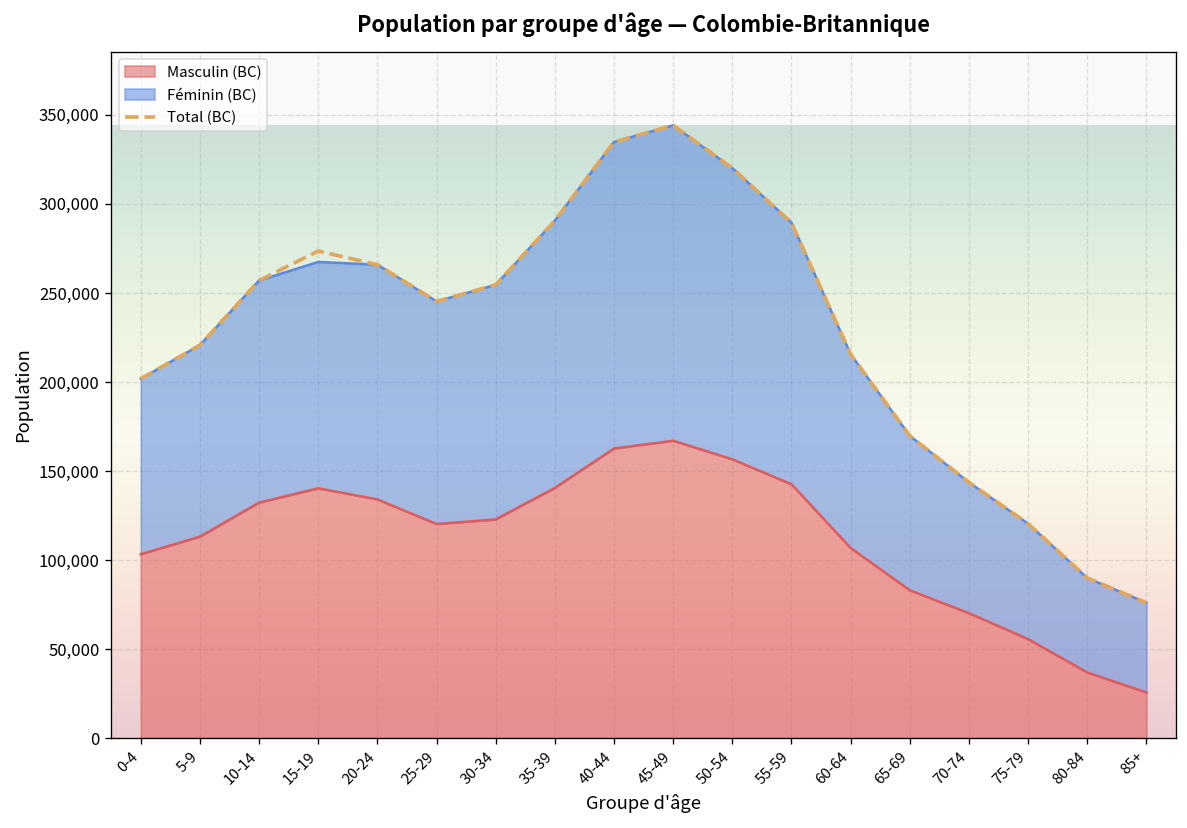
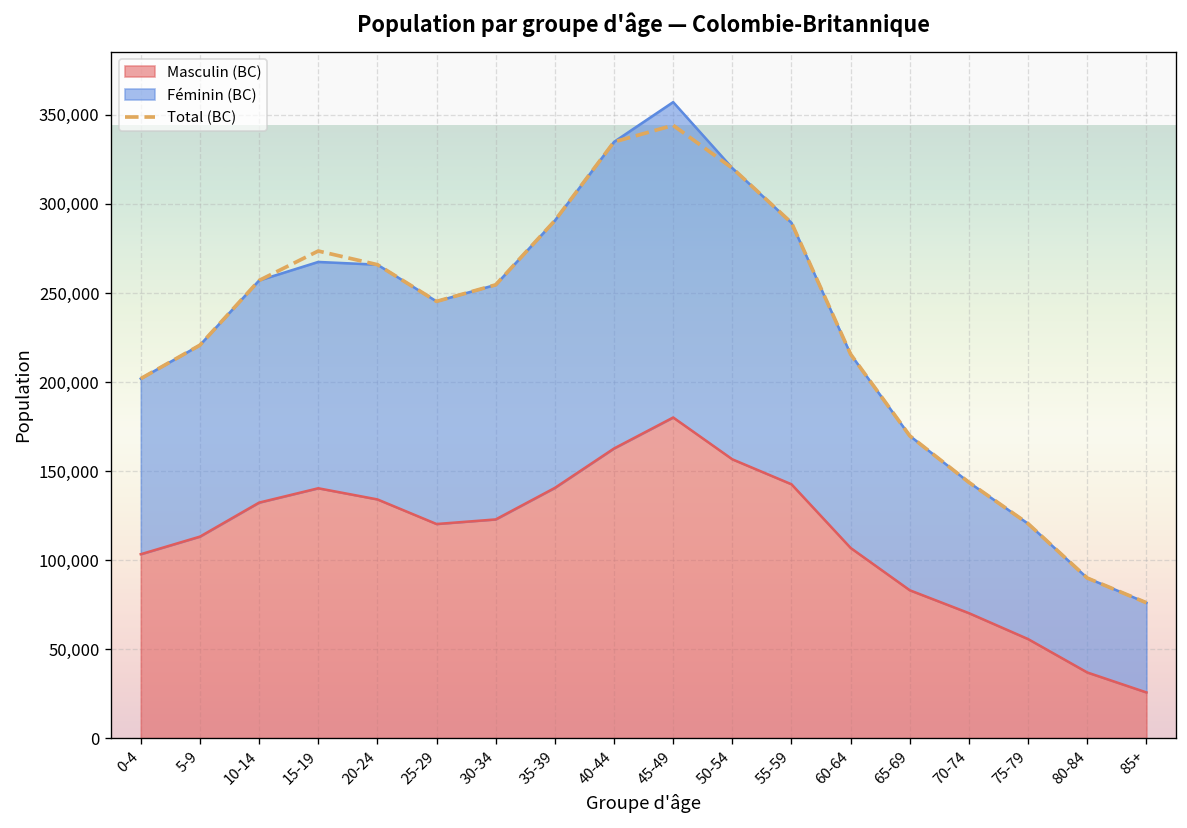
  {
    "Masculin (BC)": {
      "0-4": "103,000",
      "5-9": "113,000",
      "10-14": "132,000",
      "15-19": "140,000",
      "20-24": "134,000",
      "25-29": "120,000",
      "30-34": "123,000",
      "35-39": "141,000",
      "40-44": "163,000",
-     "45-49": "167,000",
+     "45-49": "180,000",
      "50-54": "157,000",
      "55-59": "143,000",
      "60-64": "107,000",
      "65-69": "83,000",
      "70-74": "70,000",
      "75-79": "56,000",
      "80-84": "37,000",
      "85+": "26,000"
    },
    "Féminin (BC)": {
      "15-19": "127,000"
    },
    "Total (BC)": {
      "15-19": "274,000"
    }
  }
